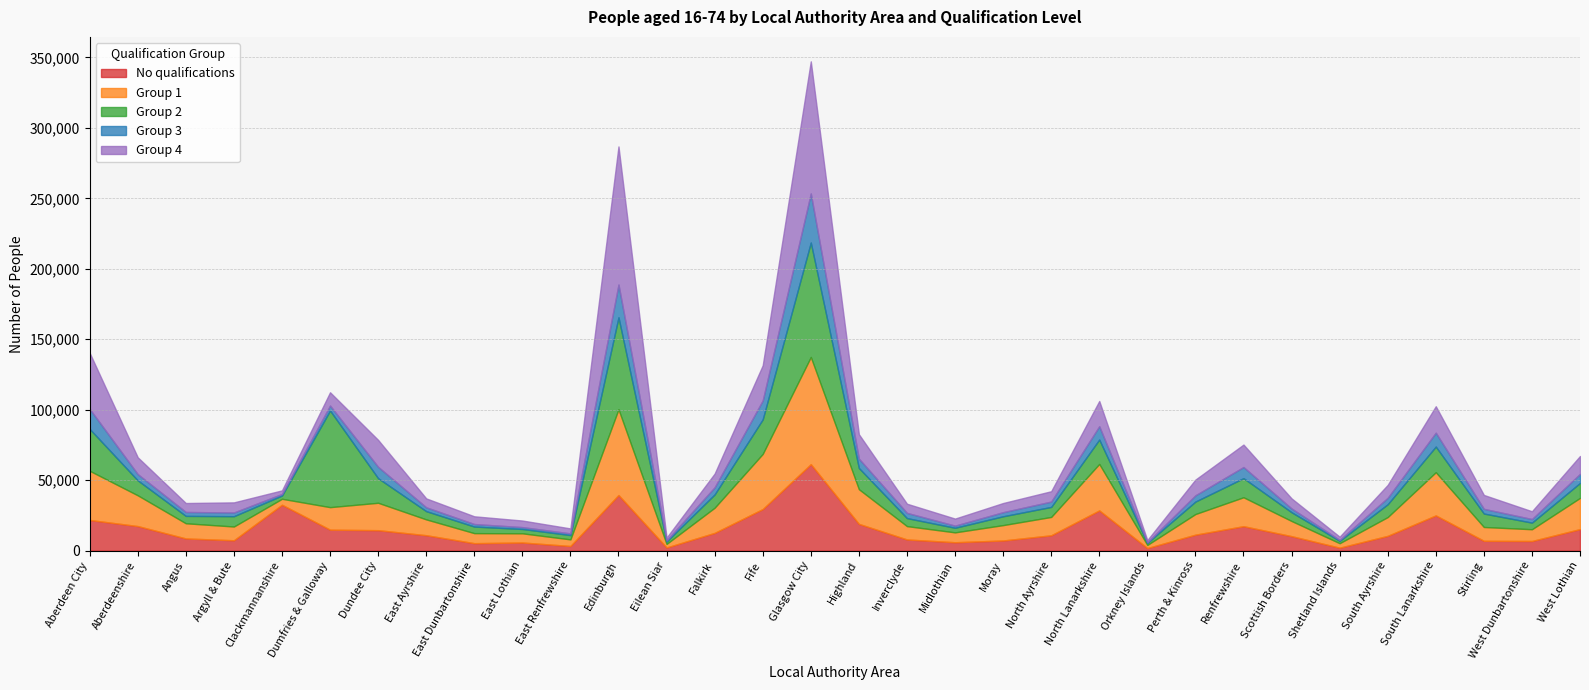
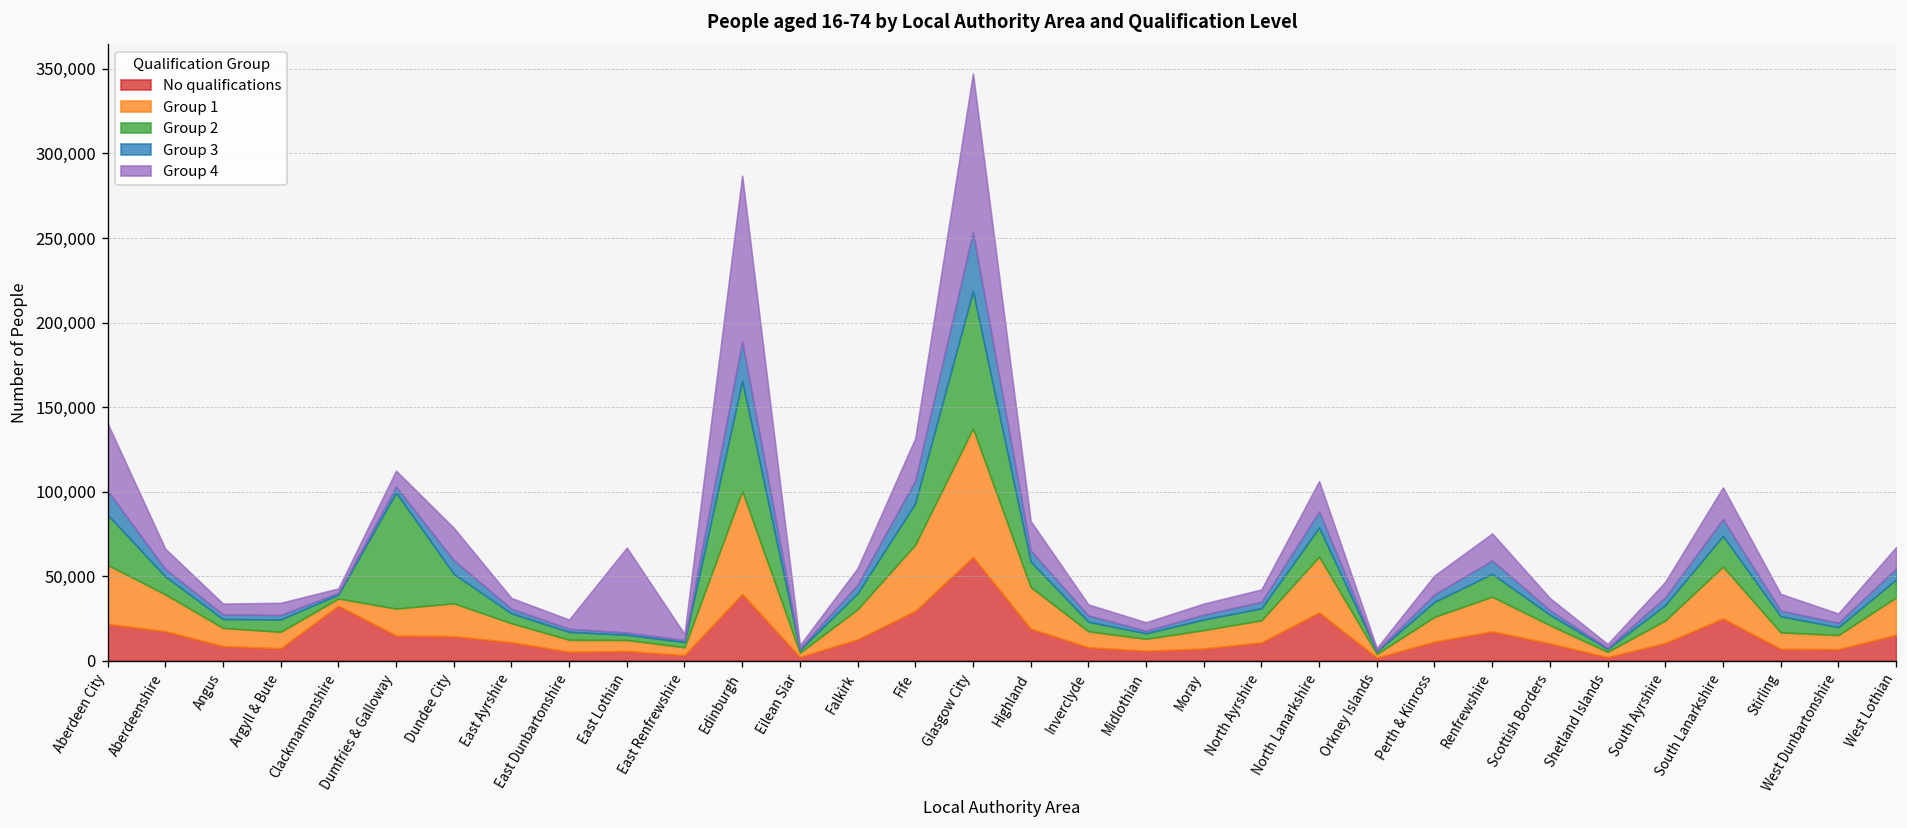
  {
    "No qualifications": {
      "Aberdeen City": "22,000",
      "Aberdeenshire": "17,000",
      "Angus": "9,000",
      "Argyll & Bute": "7,000",
      "Clackmannanshire": "33,000",
      "Dumfries & Galloway": "15,000",
      "Dundee City": "15,000",
      "East Ayrshire": "11,000",
      "East Dunbartonshire": "5,000",
      "East Lothian": "6,000",
      "East Renfrewshire": "3,000",
      "Edinburgh": "39,000",
      "Eilean Siar": "2,000",
      "Falkirk": "13,000",
      "Fife": "30,000",
      "Glasgow City": "61,000",
      "Highland": "19,000",
      "Inverclyde": "8,000",
      "Midlothian": "6,000",
      "Moray": "7,000",
      "North Ayrshire": "11,000",
      "North Lanarkshire": "29,000",
      "Orkney Islands": "2,000",
      "Perth & Kinross": "11,000",
      "Renfrewshire": "17,000",
      "Scottish Borders": "10,000",
      "Shetland Islands": "2,000",
      "South Ayrshire": "11,000",
      "South Lanarkshire": "25,000",
      "Stirling": "7,000",
      "West Dunbartonshire": "7,000",
      "West Lothian": "15,000"
    },
    "Group 1": {
      "Aberdeen City": "35,000",
      "Aberdeenshire": "22,000",
      "Angus": "11,000",
      "Argyll & Bute": "10,000",
      "Clackmannanshire": "4,000",
      "Dumfries & Galloway": "16,000",
      "Dundee City": "19,000",
      "East Ayrshire": "11,000",
      "East Dunbartonshire": "7,000",
      "East Lothian": "7,000",
      "East Renfrewshire": "5,000",
      "Edinburgh": "61,000",
      "Falkirk": "18,000",
      "Fife": "39,000",
      "Glasgow City": "76,000",
      "Highland": "25,000",
      "Inverclyde": "9,000",
      "Midlothian": "7,000",
      "Moray": "11,000",
      "North Ayrshire": "13,000",
      "North Lanarkshire": "33,000",
      "Perth & Kinross": "15,000",
      "Renfrewshire": "21,000",
      "Scottish Borders": "11,000",
      "South Ayrshire": "13,000",
      "South Lanarkshire": "31,000",
      "Stirling": "10,000",
      "West Dunbartonshire": "8,000",
      "West Lothian": "22,000"
    },
    "Group 2": {
      "Aberdeen City": "30,000",
      "Aberdeenshire": "11,000",
      "Angus": "5,000",
      "Argyll & Bute": "7,000",
      "Dumfries & Galloway": "69,000",
      "Dundee City": "17,000",
      "East Ayrshire": "6,000",
      "East Dunbartonshire": "5,000",
      "Edinburgh": "65,000",
      "Falkirk": "9,000",
      "Fife": "25,000",
      "Glasgow City": "81,000",
      "Highland": "15,000",
      "Inverclyde": "6,000",
      "Moray": "6,000",
      "North Ayrshire": "7,000",
      "North Lanarkshire": "17,000",
      "Perth & Kinross": "9,000",
      "Renfrewshire": "14,000",
      "Scottish Borders": "6,000",
      "South Ayrshire": "9,000",
      "South Lanarkshire": "18,000",
      "Stirling": "10,000",
      "West Dunbartonshire": "5,000",
      "West Lothian": "11,000"
    },
    "Group 3": {
      "Aberdeen City": "14,000",
      "Aberdeenshire": "4,000",
      "Angus": "3,000",
      "Argyll & Bute": "3,000",
      "Dumfries & Galloway": "4,000",
      "Dundee City": "8,000",
      "East Ayrshire": "3,000",
      "East Dunbartonshire": "2,000",
      "Edinburgh": "23,000",
      "Falkirk": "5,000",
      "Fife": "13,000",
      "Glasgow City": "35,000",
      "Highland": "7,000",
      "Inverclyde": "4,000",
      "Moray": "3,000",
      "North Ayrshire": "4,000",
      "North Lanarkshire": "9,000",
      "Perth & Kinross": "4,000",
      "Renfrewshire": "8,000",
      "Scottish Borders": "3,000",
      "South Ayrshire": "5,000",
      "South Lanarkshire": "10,000",
      "Stirling": "3,000",
      "West Dunbartonshire": "3,000",
      "West Lothian": "6,000"
    },
    "Group 4": {
      "Aberdeen City": "40,000",
      "Aberdeenshire": "12,000",
      "Angus": "6,000",
      "Argyll & Bute": "7,000",
      "Clackmannanshire": "3,000",
      "Dumfries & Galloway": "9,000",
      "Dundee City": "19,000",
      "East Ayrshire": "6,000",
      "East Dunbartonshire": "5,000",
-     "East Lothian": "5,000",
+     "East Lothian": "50,000",
      "East Renfrewshire": "4,000",
      "Edinburgh": "98,000",
      "Eilean Siar": "2,000",
      "Falkirk": "10,000",
      "Fife": "25,000",
      "Glasgow City": "94,000",
      "Highland": "17,000",
      "Inverclyde": "6,000",
      "Midlothian": "5,000",
      "Moray": "6,000",
      "North Ayrshire": "7,000",
      "North Lanarkshire": "18,000",
      "Perth & Kinross": "11,000",
      "Renfrewshire": "16,000",
      "Scottish Borders": "7,000",
      "Shetland Islands": "2,000",
      "South Ayrshire": "9,000",
      "South Lanarkshire": "19,000",
      "Stirling": "10,000",
      "West Dunbartonshire": "6,000",
      "West Lothian": "13,000"
    }
  }
